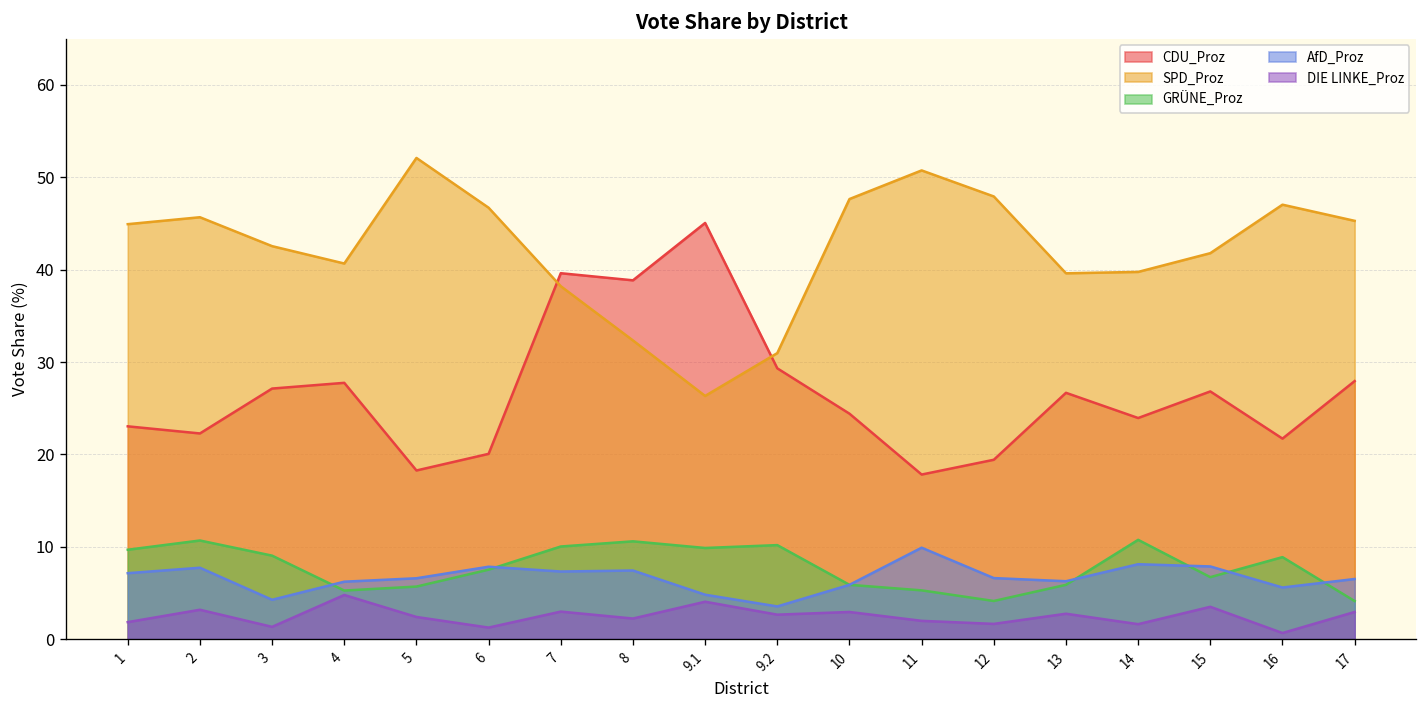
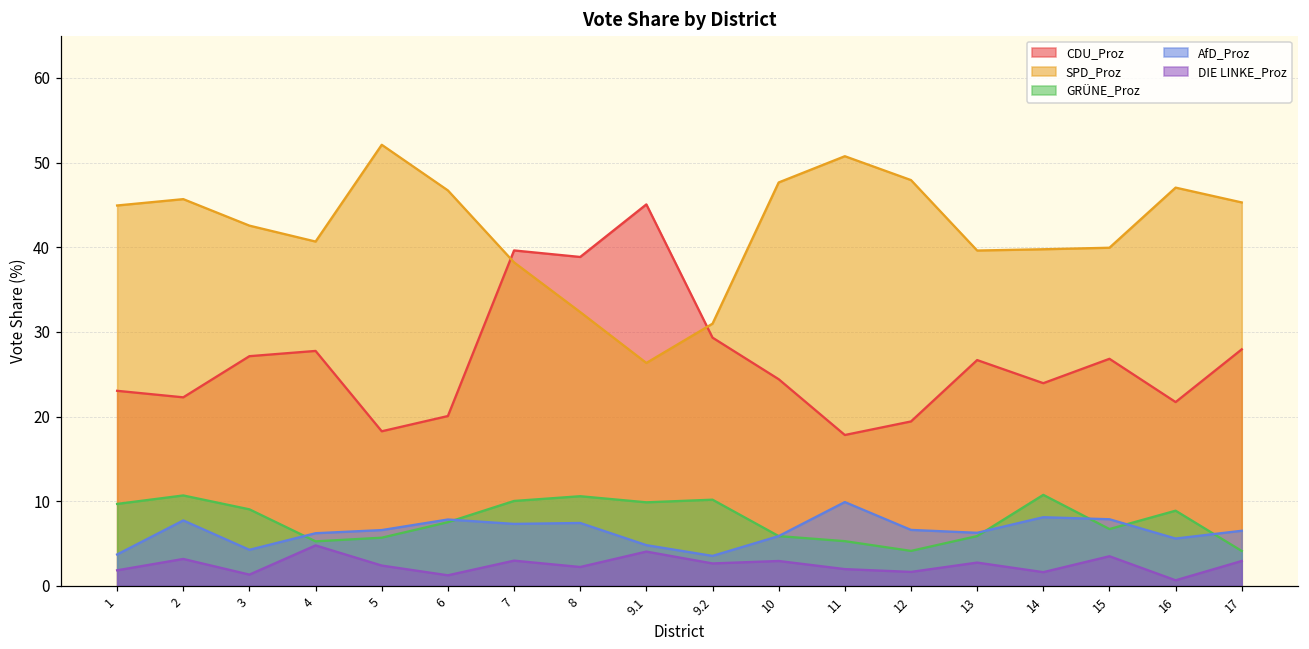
  {
    "CDU_Proz": {
      "1": 23,
      "2": 22,
      "3": 27,
      "4": 28,
      "5": 18,
      "6": 20,
      "7": 40,
      "8": 39,
      "9.1": 45,
      "9.2": 29,
      "10": 24,
      "11": 18,
      "12": 19,
      "13": 27,
      "14": 24,
      "15": 27,
      "16": 22,
      "17": 28
    },
    "SPD_Proz": {
      "1": 45,
      "2": 46,
      "3": 43,
      "4": 41,
      "5": 52,
      "6": 47,
      "7": 38,
      "8": 32,
      "9.1": 26,
      "9.2": 31,
      "10": 48,
      "11": 51,
      "12": 48,
      "13": 40,
      "14": 40,
-     "15": 42,
+     "15": 40,
      "16": 47,
      "17": 45
    },
    "GRÜNE_Proz": {
      "1": 10,
      "2": 11,
      "3": 9,
      "4": 5,
      "5": 6,
      "7": 10,
      "8": 11,
      "9.1": 10,
      "9.2": 10,
      "11": 5,
      "12": 4,
      "13": 6,
      "14": 11,
      "15": 7,
      "16": 9,
      "17": 4
    },
    "AfD_Proz": {
-     "1": 7,
+     "1": 4,
      "2": 8,
      "3": 4,
      "4": 6,
      "5": 7,
      "7": 7,
      "8": 7,
      "9.1": 5,
      "9.2": 4,
      "11": 10,
      "12": 7,
      "13": 6,
      "14": 8,
      "15": 8,
      "16": 6,
      "17": 7
    },
    "DIE LINKE_Proz": {
      "1": 2,
      "2": 3,
      "3": 1,
      "4": 5,
      "5": 2,
      "6": 1,
      "7": 3,
      "8": 2,
      "9.1": 4,
      "9.2": 3,
      "10": 3,
      "11": 2,
      "12": 2,
      "13": 3,
      "14": 2,
      "15": 4,
      "16": 1,
      "17": 3
    }
  }
